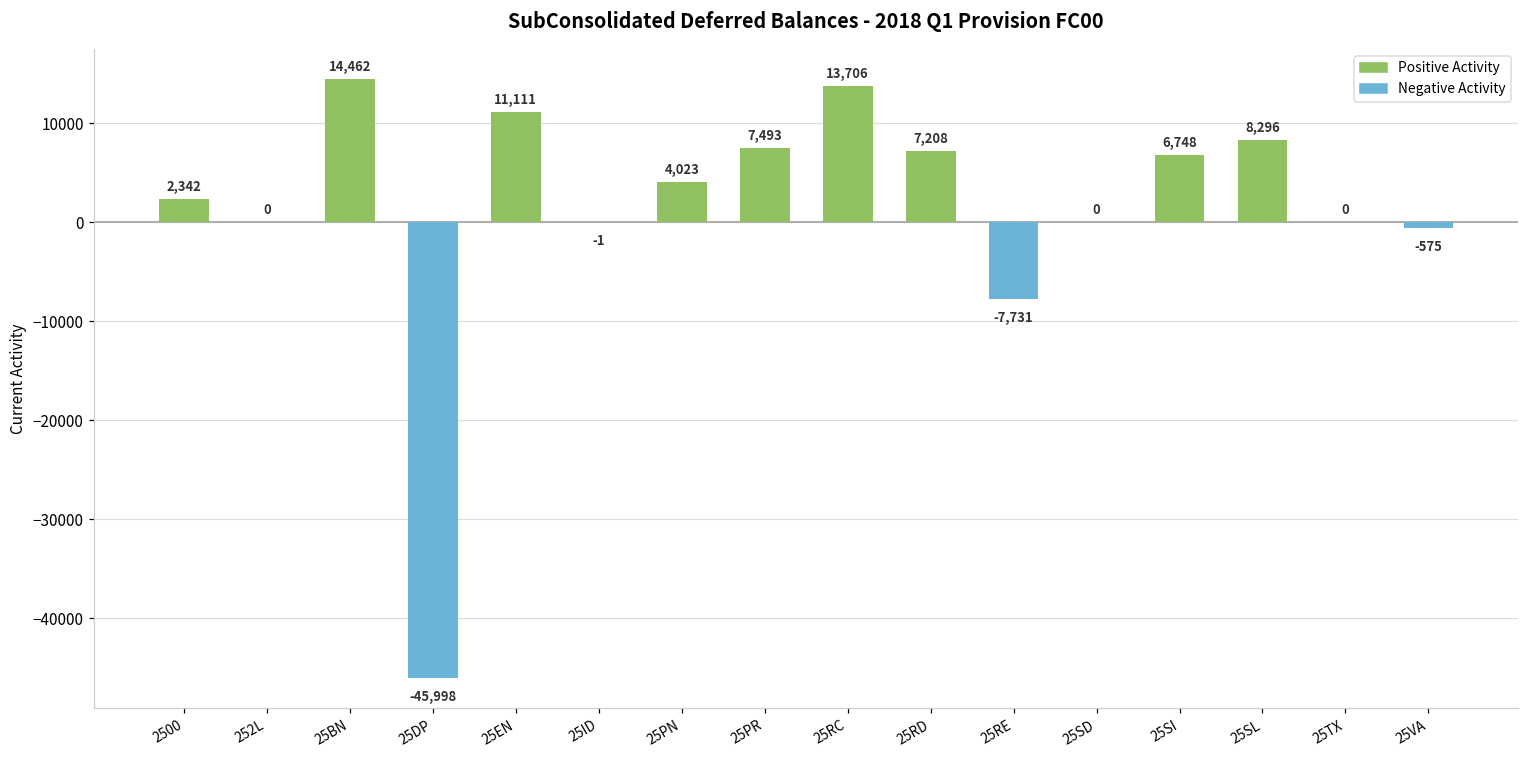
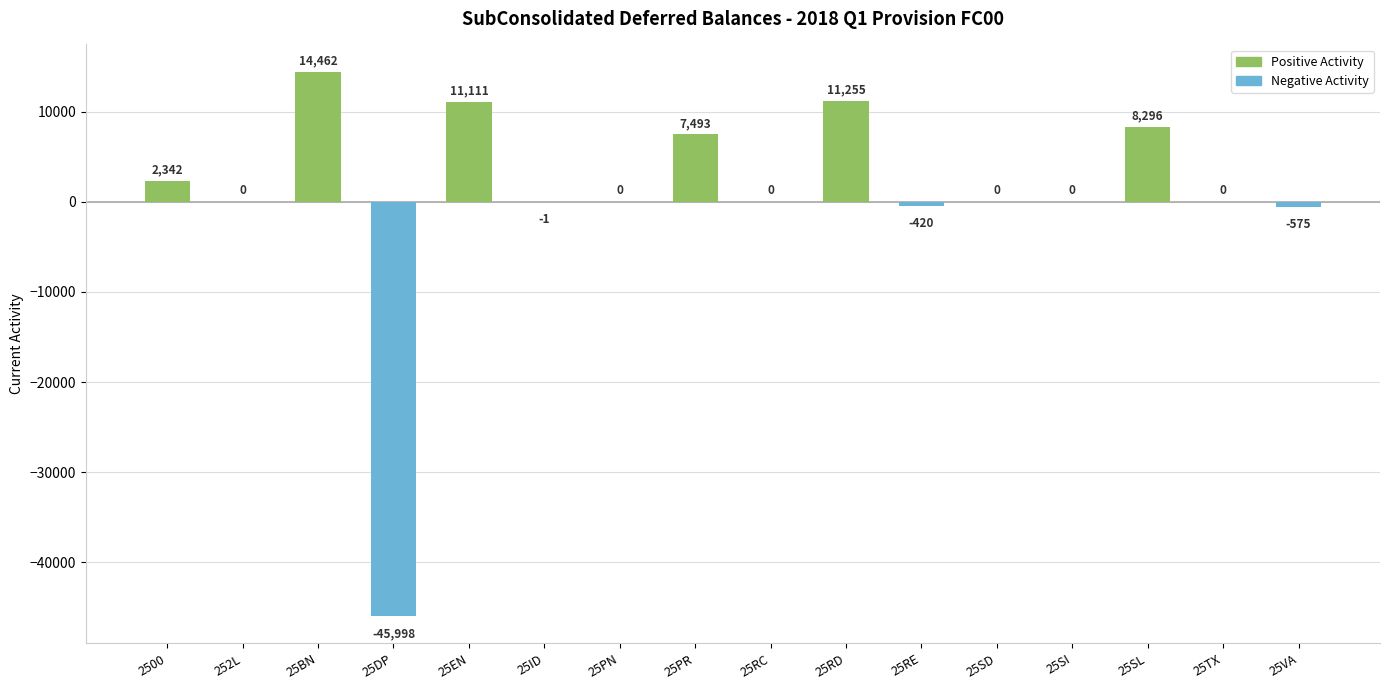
  {
    "2500": "2,342",
    "252L": "0",
    "25BN": "14,462",
    "25DP": "-45,998",
    "25EN": "11,111",
    "25ID": "-1",
-   "25PN": "4,023",
+   "25PN": "0",
    "25PR": "7,493",
-   "25RC": "13,706",
-   "25RD": "7,208",
-   "25RE": "-7,731",
+   "25RC": "0",
+   "25RD": "11,255",
+   "25RE": "-420",
    "25SD": "0",
-   "25SI": "6,748",
+   "25SI": "0",
    "25SL": "8,296",
    "25TX": "0",
    "25VA": "-575"
  }
